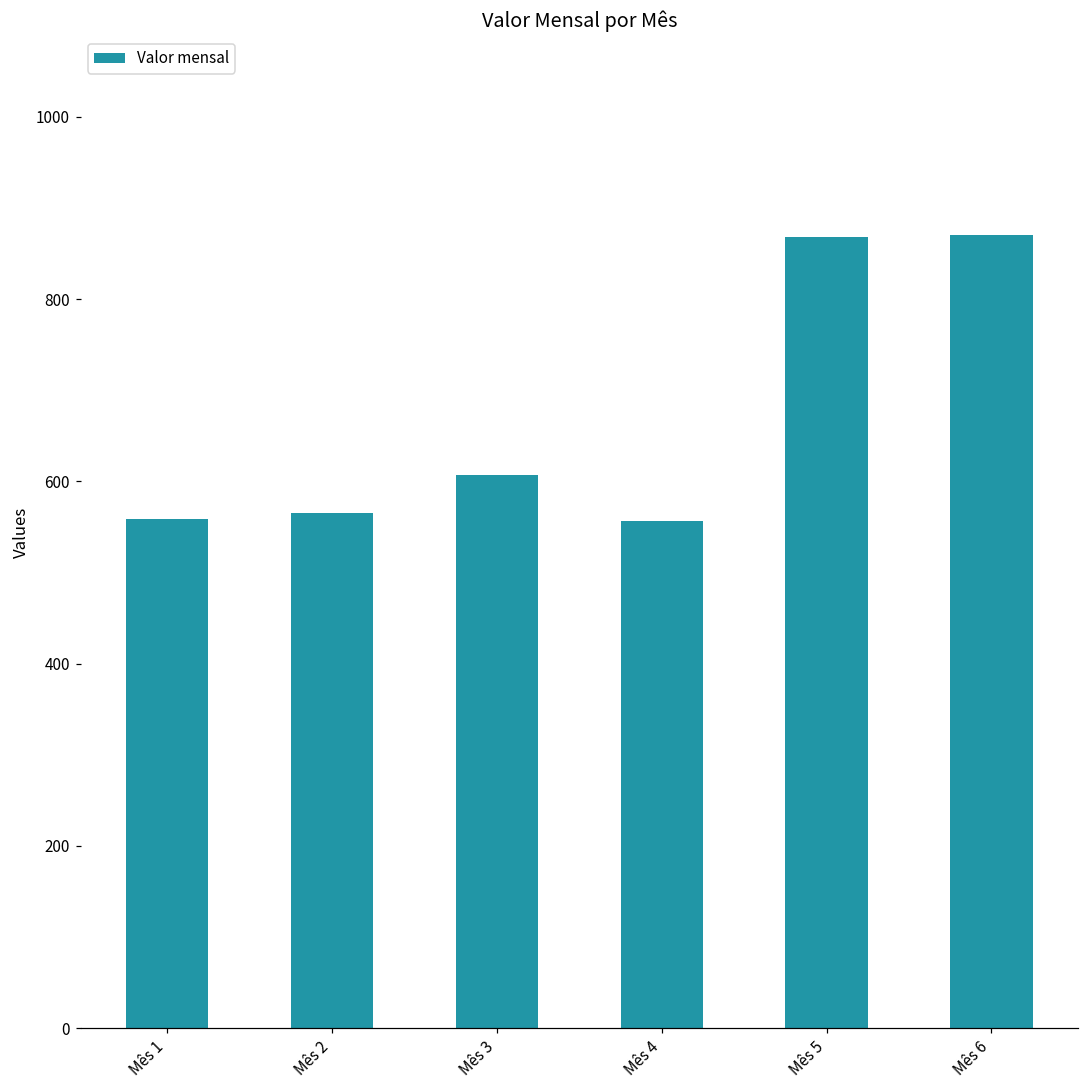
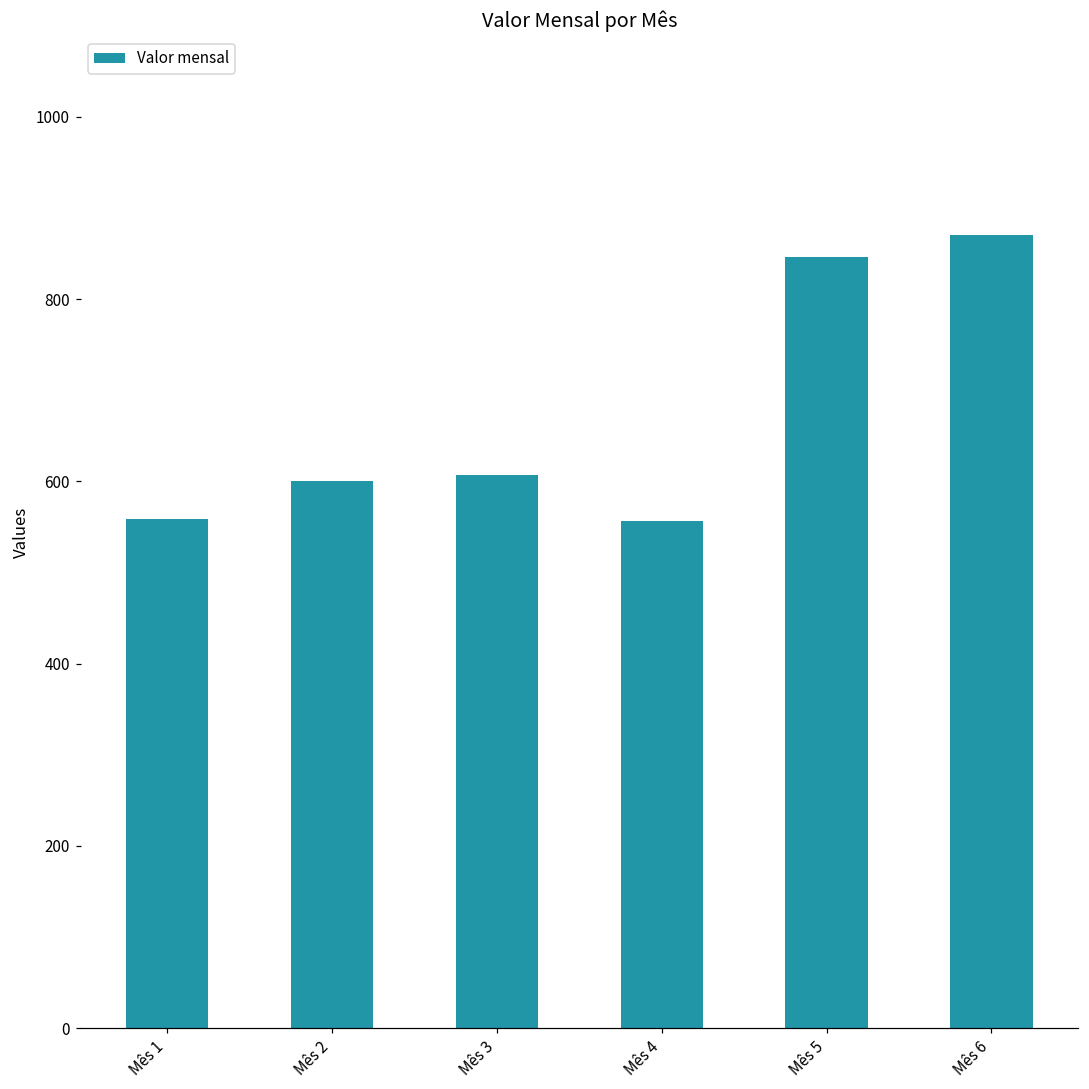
  {
    "Mês 1": 560,
-   "Mês 2": 570,
+   "Mês 2": 600,
    "Mês 3": 610,
    "Mês 4": 560,
-   "Mês 5": 870,
+   "Mês 5": 850,
    "Mês 6": 870
  }
